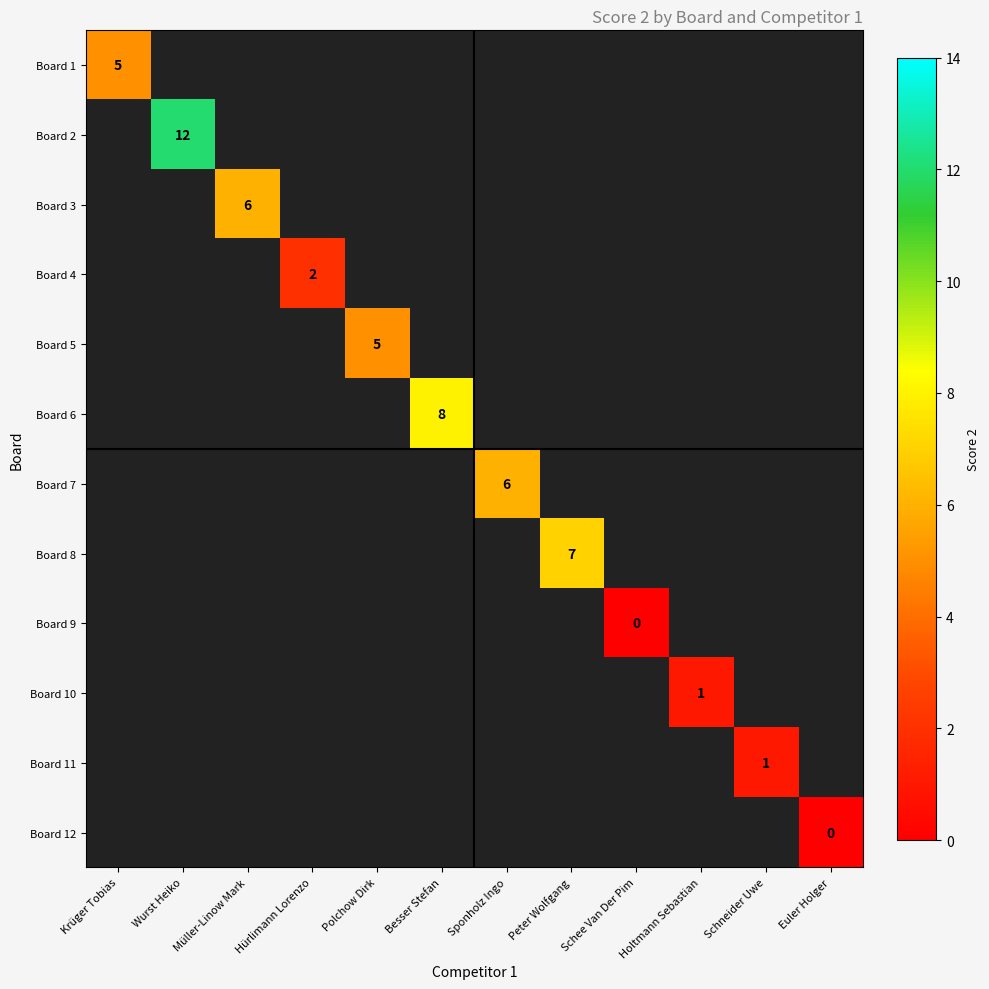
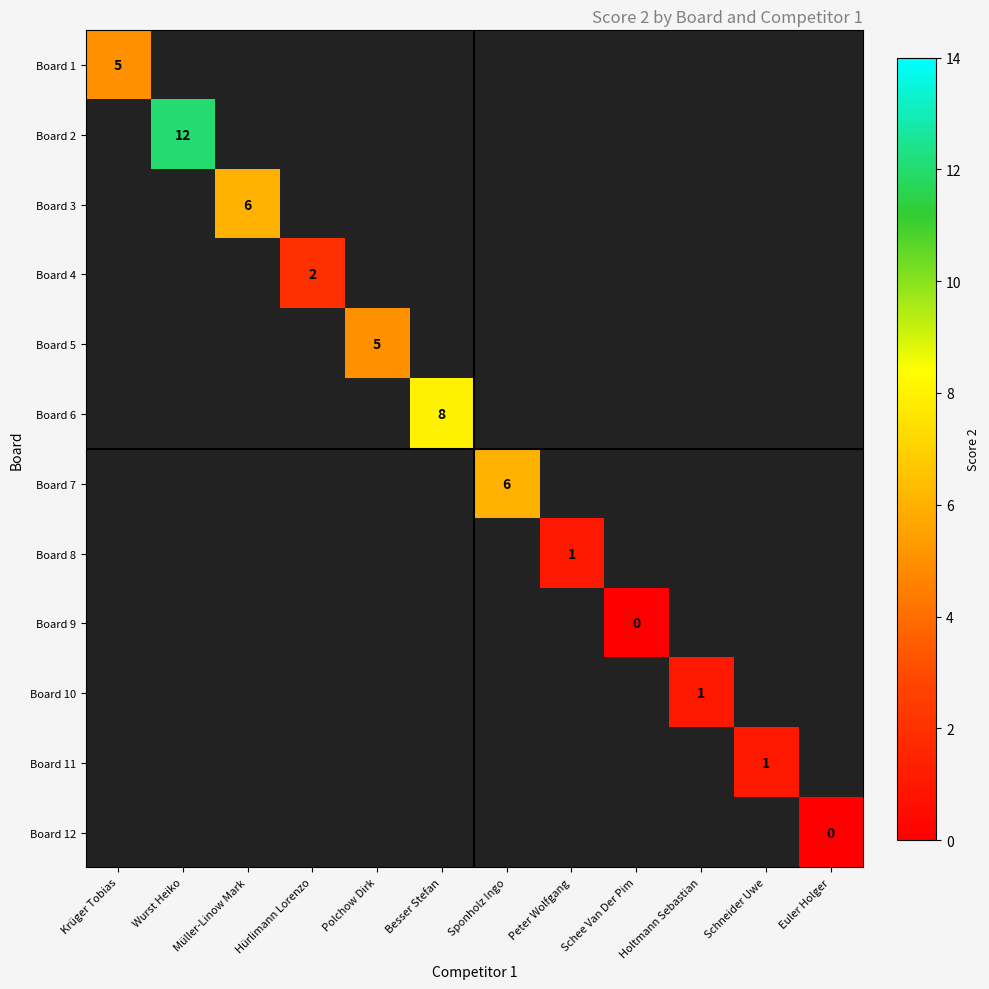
  {
    "Board 1": {
      "Krüger Tobias": 5
    },
    "Board 2": {
      "Wurst Heiko": 12
    },
    "Board 3": {
      "Müller-Linow Mark": 6
    },
    "Board 4": {
      "Hürlimann Lorenzo": 2
    },
    "Board 5": {
      "Polchow Dirk": 5
    },
    "Board 6": {
      "Besser Stefan": 8
    },
    "Board 7": {
      "Sponholz Ingo": 6
    },
    "Board 8": {
-     "Peter Wolfgang": 7
+     "Peter Wolfgang": 1
    },
    "Board 9": {
      "Schee Van Der Pim": 0
    },
    "Board 10": {
      "Holtmann Sebastian": 1
    },
    "Board 11": {
      "Schneider Uwe": 1
    },
    "Board 12": {
      "Euler Holger": 0
    }
  }
